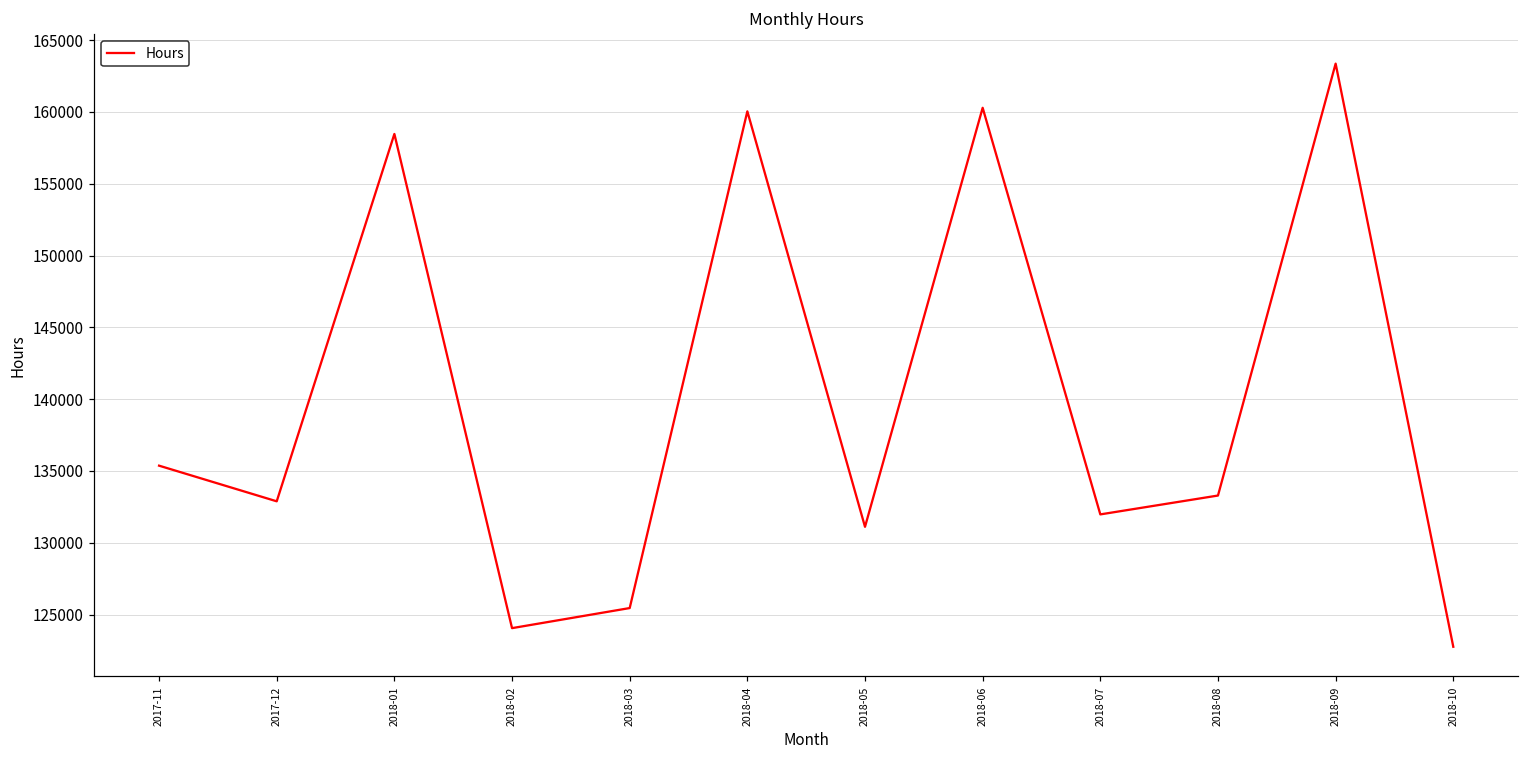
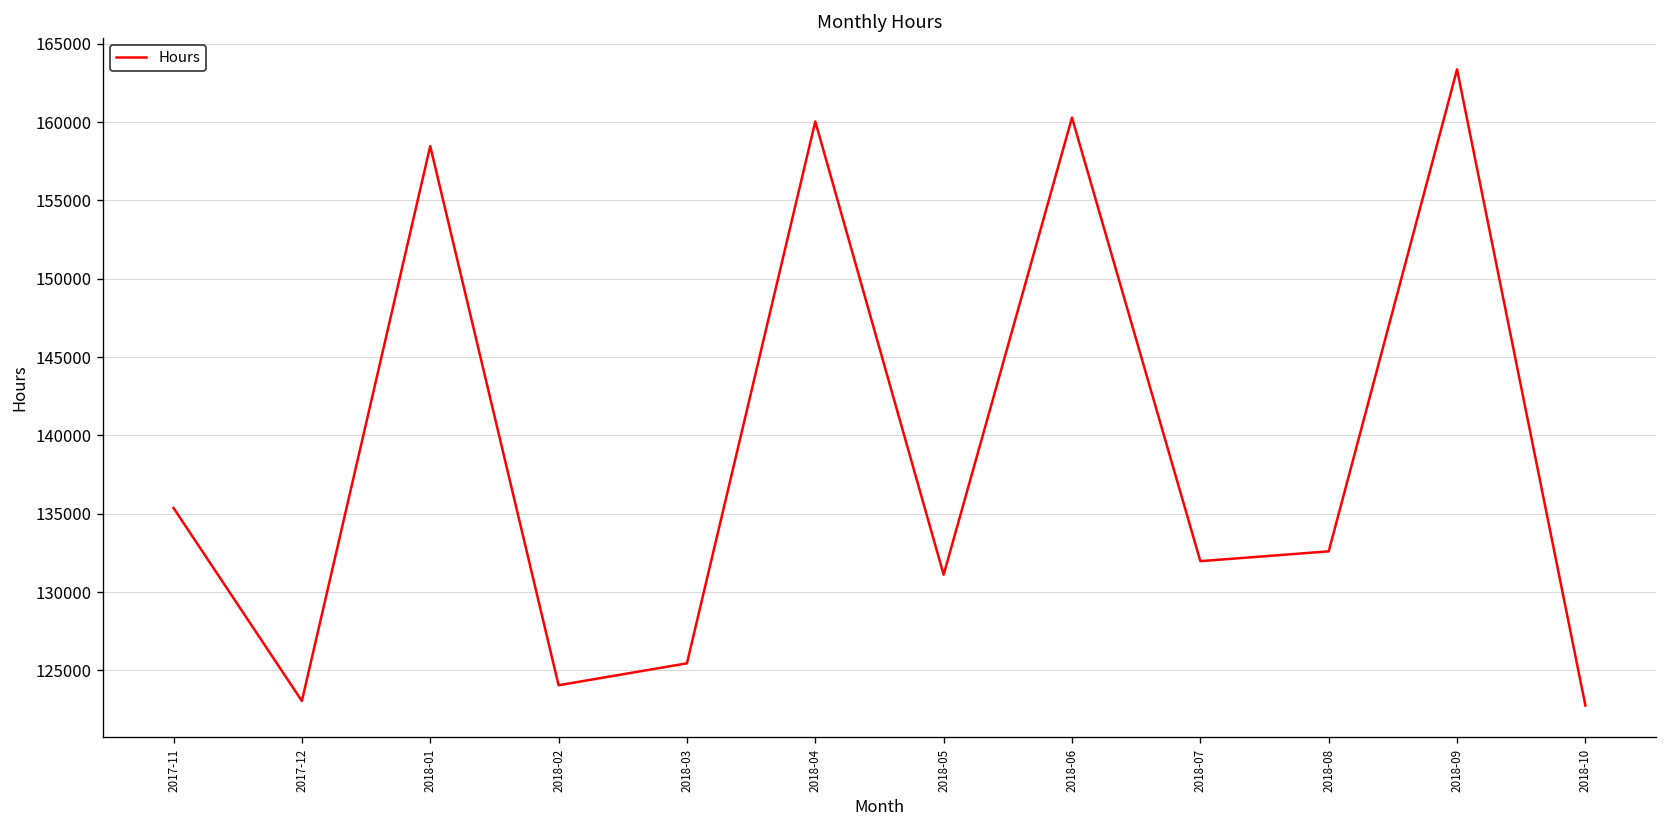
  {
    "2017-11": 135400,
-   "2017-12": 132900,
+   "2017-12": 123100,
    "2018-01": 158500,
    "2018-02": 124100,
    "2018-03": 125500,
    "2018-04": 160000,
    "2018-05": 131100,
    "2018-06": 160300,
    "2018-07": 132000,
-   "2018-08": 133300,
+   "2018-08": 132600,
    "2018-09": 163400,
    "2018-10": 122800
  }
